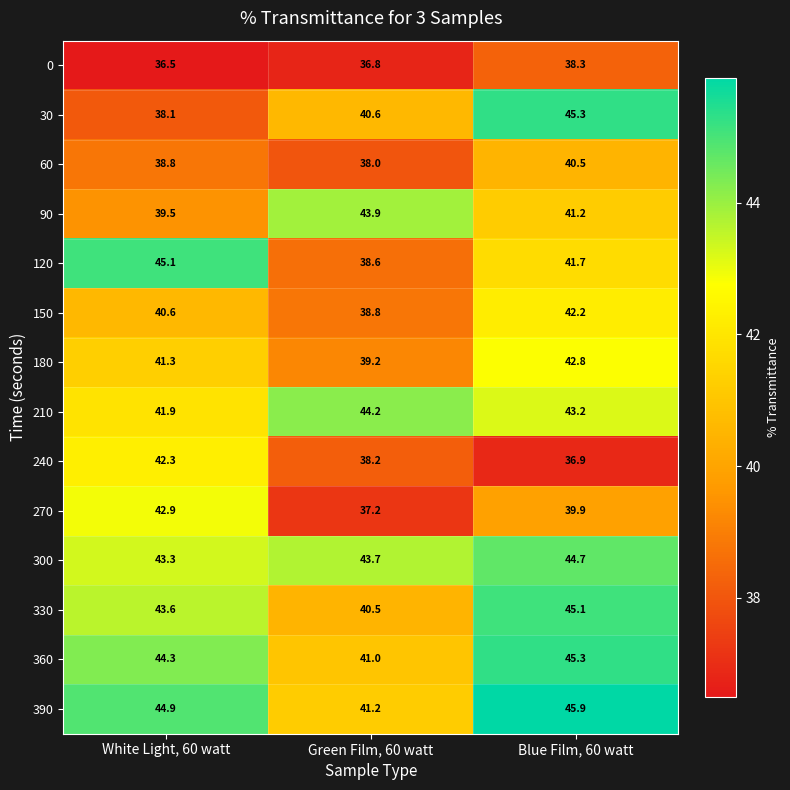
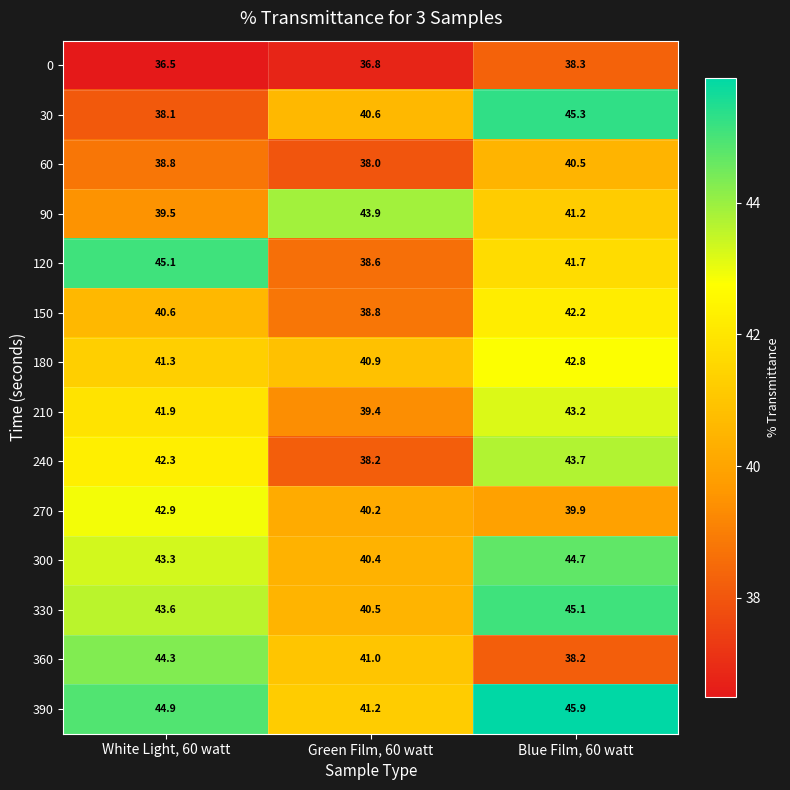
  {
    "0": {
      "White Light, 60 watt": 36.5,
      "Green Film, 60 watt": 36.8,
      "Blue Film, 60 watt": 38.3
    },
    "30": {
      "White Light, 60 watt": 38.1,
      "Green Film, 60 watt": 40.6,
      "Blue Film, 60 watt": 45.3
    },
    "60": {
      "White Light, 60 watt": 38.8,
      "Green Film, 60 watt": 38.0,
      "Blue Film, 60 watt": 40.5
    },
    "90": {
      "White Light, 60 watt": 39.5,
      "Green Film, 60 watt": 43.9,
      "Blue Film, 60 watt": 41.2
    },
    "120": {
      "White Light, 60 watt": 45.1,
      "Green Film, 60 watt": 38.6,
      "Blue Film, 60 watt": 41.7
    },
    "150": {
      "White Light, 60 watt": 40.6,
      "Green Film, 60 watt": 38.8,
      "Blue Film, 60 watt": 42.2
    },
    "180": {
      "White Light, 60 watt": 41.3,
-     "Green Film, 60 watt": 39.2,
+     "Green Film, 60 watt": 40.9,
      "Blue Film, 60 watt": 42.8
    },
    "210": {
      "White Light, 60 watt": 41.9,
-     "Green Film, 60 watt": 44.2,
+     "Green Film, 60 watt": 39.4,
      "Blue Film, 60 watt": 43.2
    },
    "240": {
      "White Light, 60 watt": 42.3,
      "Green Film, 60 watt": 38.2,
-     "Blue Film, 60 watt": 36.9
+     "Blue Film, 60 watt": 43.7
    },
    "270": {
      "White Light, 60 watt": 42.9,
-     "Green Film, 60 watt": 37.2,
+     "Green Film, 60 watt": 40.2,
      "Blue Film, 60 watt": 39.9
    },
    "300": {
      "White Light, 60 watt": 43.3,
-     "Green Film, 60 watt": 43.7,
+     "Green Film, 60 watt": 40.4,
      "Blue Film, 60 watt": 44.7
    },
    "330": {
      "White Light, 60 watt": 43.6,
      "Green Film, 60 watt": 40.5,
      "Blue Film, 60 watt": 45.1
    },
    "360": {
      "White Light, 60 watt": 44.3,
      "Green Film, 60 watt": 41.0,
-     "Blue Film, 60 watt": 45.3
+     "Blue Film, 60 watt": 38.2
    },
    "390": {
      "White Light, 60 watt": 44.9,
      "Green Film, 60 watt": 41.2,
      "Blue Film, 60 watt": 45.9
    }
  }
